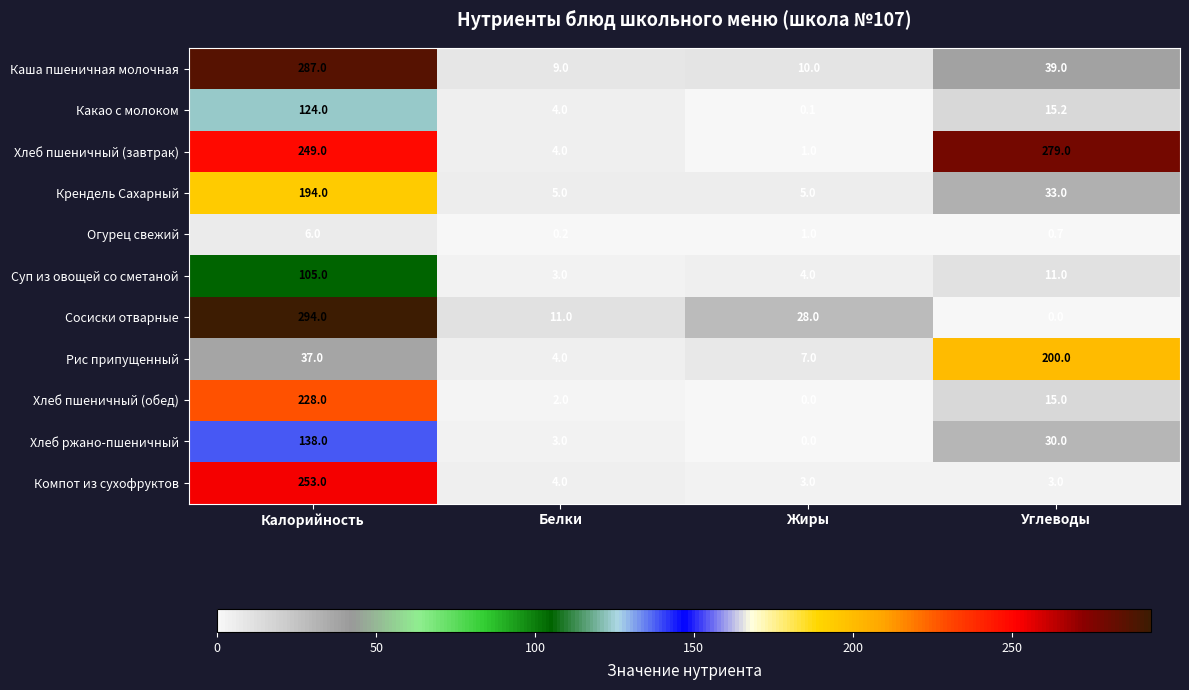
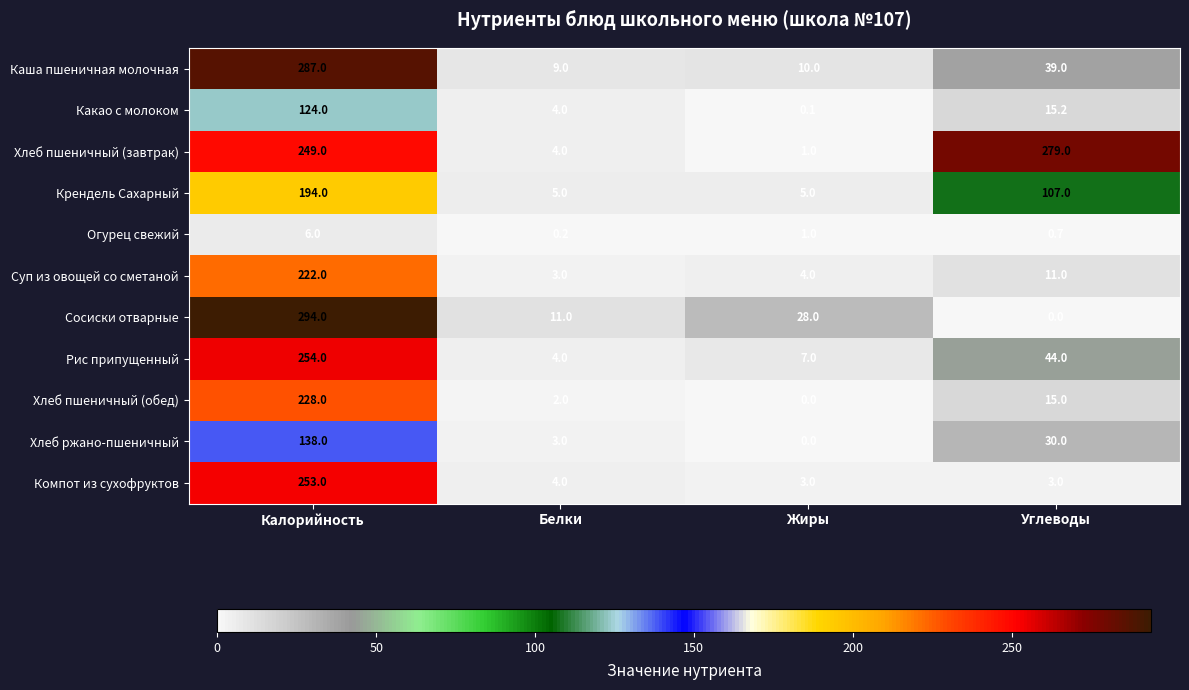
  {
    "Каша пшеничная молочная": {
      "Калорийность": 287.0,
      "Углеводы": 39.0
    },
    "Какао с молоком": {
      "Калорийность": 124.0
    },
    "Хлеб пшеничный (завтрак)": {
      "Калорийность": 249.0,
      "Углеводы": 279.0
    },
    "Крендель Сахарный": {
      "Калорийность": 194.0,
-     "Углеводы": 33.0
+     "Углеводы": 107.0
    },
    "Суп из овощей со сметаной": {
-     "Калорийность": 105.0
+     "Калорийность": 222.0
    },
    "Сосиски отварные": {
      "Калорийность": 294.0,
      "Жиры": 28.0
    },
    "Рис припущенный": {
-     "Калорийность": 37.0,
-     "Углеводы": 200.0
+     "Калорийность": 254.0,
+     "Углеводы": 44.0
    },
    "Хлеб пшеничный (обед)": {
      "Калорийность": 228.0
    },
    "Хлеб ржано-пшеничный": {
      "Калорийность": 138.0,
      "Углеводы": 30.0
    },
    "Компот из сухофруктов": {
      "Калорийность": 253.0
    }
  }
